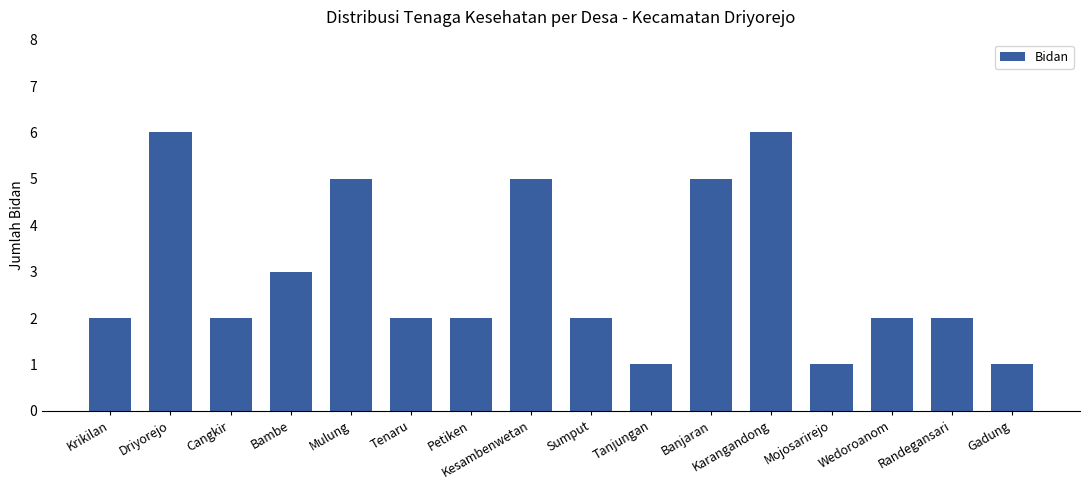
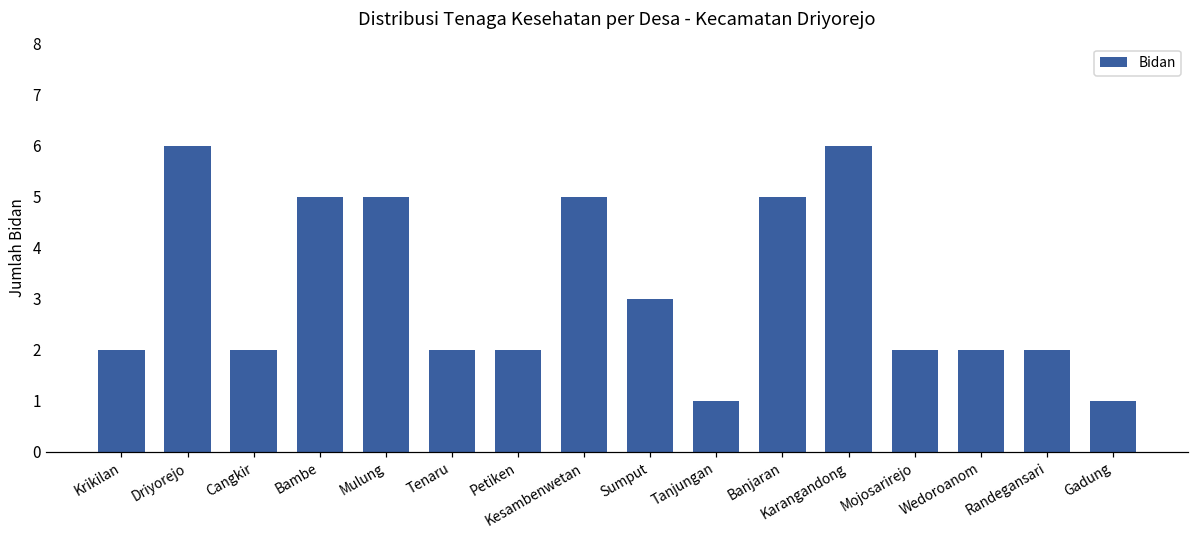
  {
    "Krikilan": 2,
    "Driyorejo": 6,
    "Cangkir": 2,
-   "Bambe": 3,
+   "Bambe": 5,
    "Mulung": 5,
    "Tenaru": 2,
    "Petiken": 2,
    "Kesambenwetan": 5,
-   "Sumput": 2,
+   "Sumput": 3,
    "Tanjungan": 1,
    "Banjaran": 5,
    "Karangandong": 6,
-   "Mojosarirejo": 1,
+   "Mojosarirejo": 2,
    "Wedoroanom": 2,
    "Randegansari": 2,
    "Gadung": 1
  }
